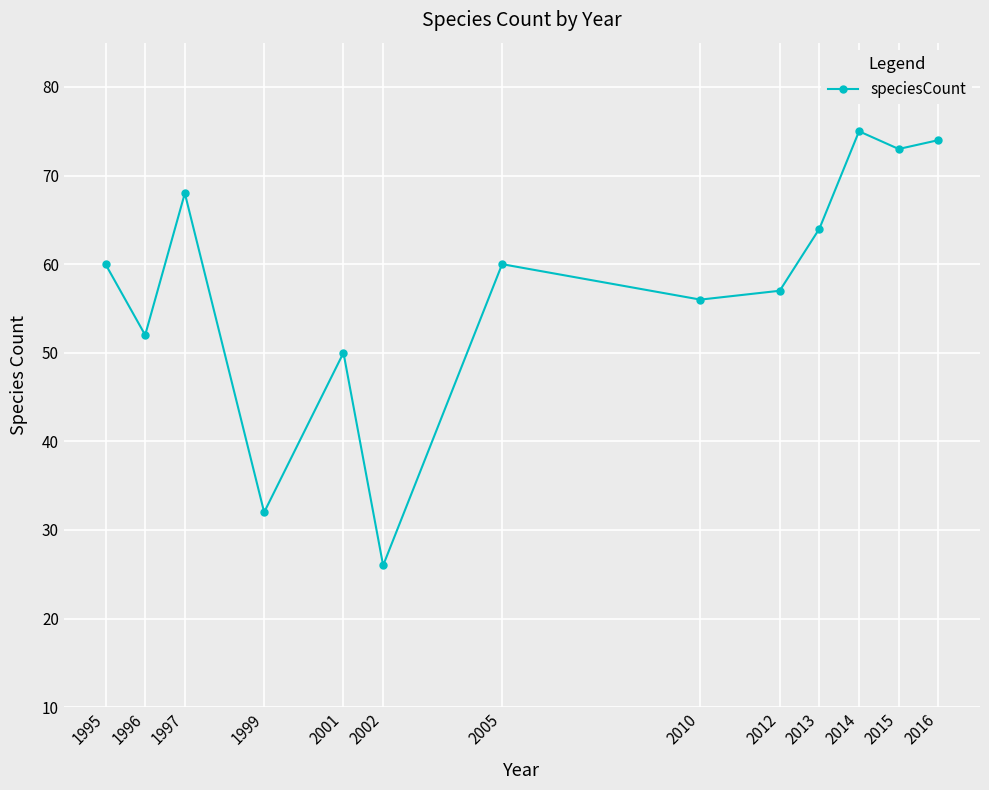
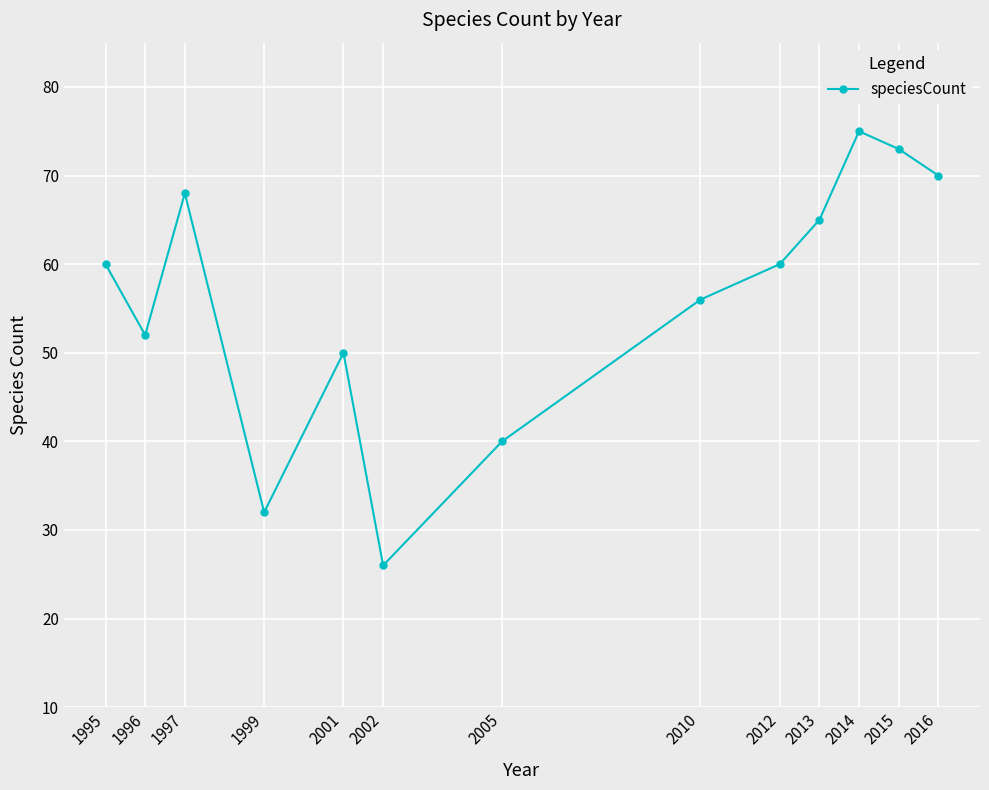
  {
    "1995": 60,
    "1996": 52,
    "1997": 68,
    "1999": 32,
    "2001": 50,
    "2002": 26,
-   "2005": 60,
+   "2005": 40,
    "2010": 56,
-   "2012": 57,
-   "2013": 64,
+   "2012": 60,
+   "2013": 65,
    "2014": 75,
    "2015": 73,
-   "2016": 74
+   "2016": 70
  }
